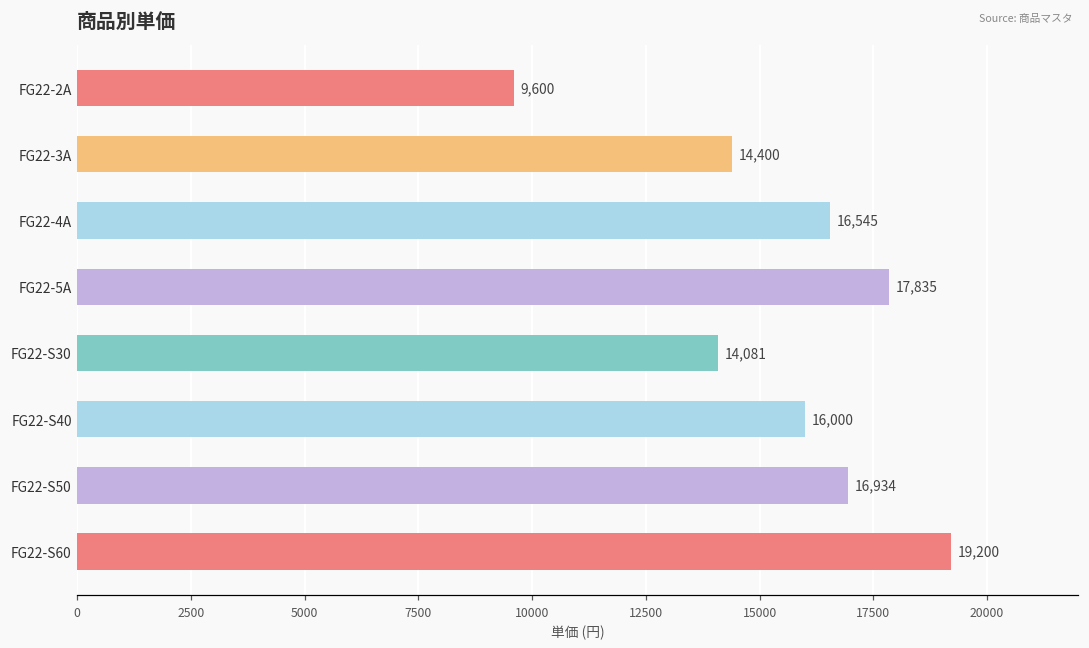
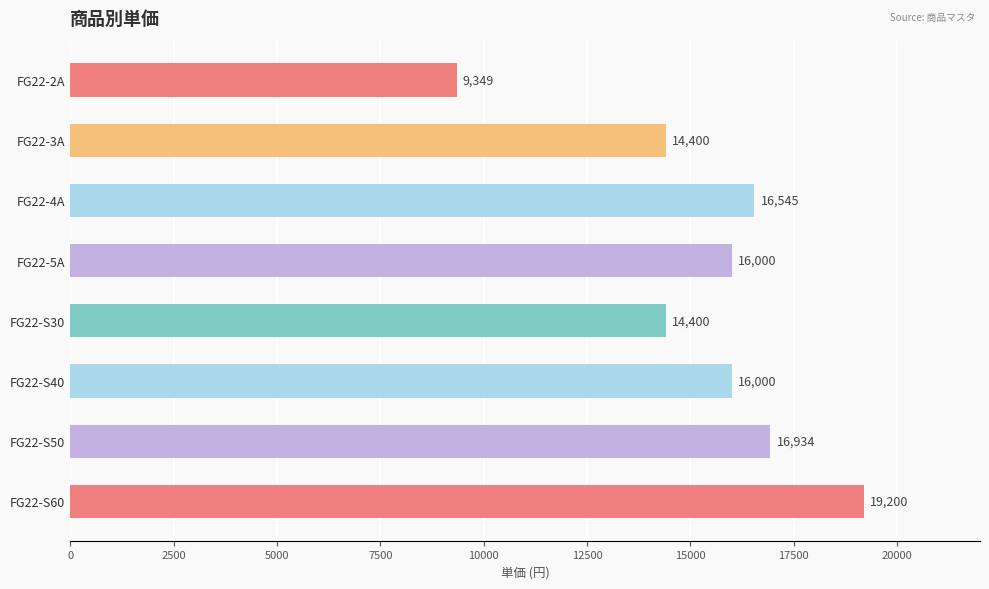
  {
-   "FG22-2A": "9,600",
+   "FG22-2A": "9,349",
    "FG22-3A": "14,400",
    "FG22-4A": "16,545",
-   "FG22-5A": "17,835",
-   "FG22-S30": "14,081",
+   "FG22-5A": "16,000",
+   "FG22-S30": "14,400",
    "FG22-S40": "16,000",
    "FG22-S50": "16,934",
    "FG22-S60": "19,200"
  }
